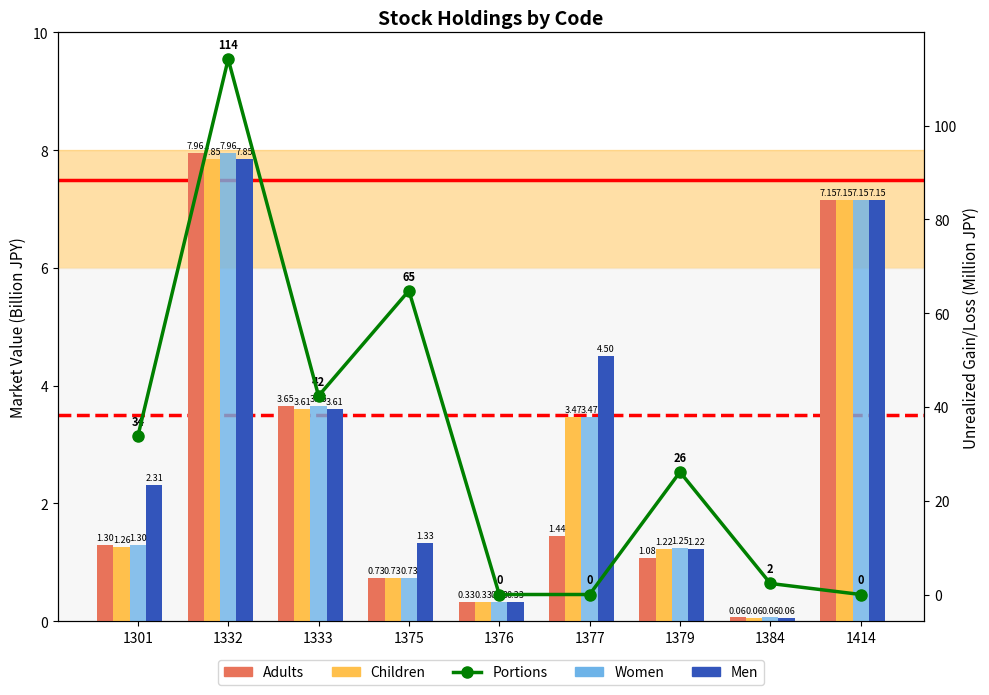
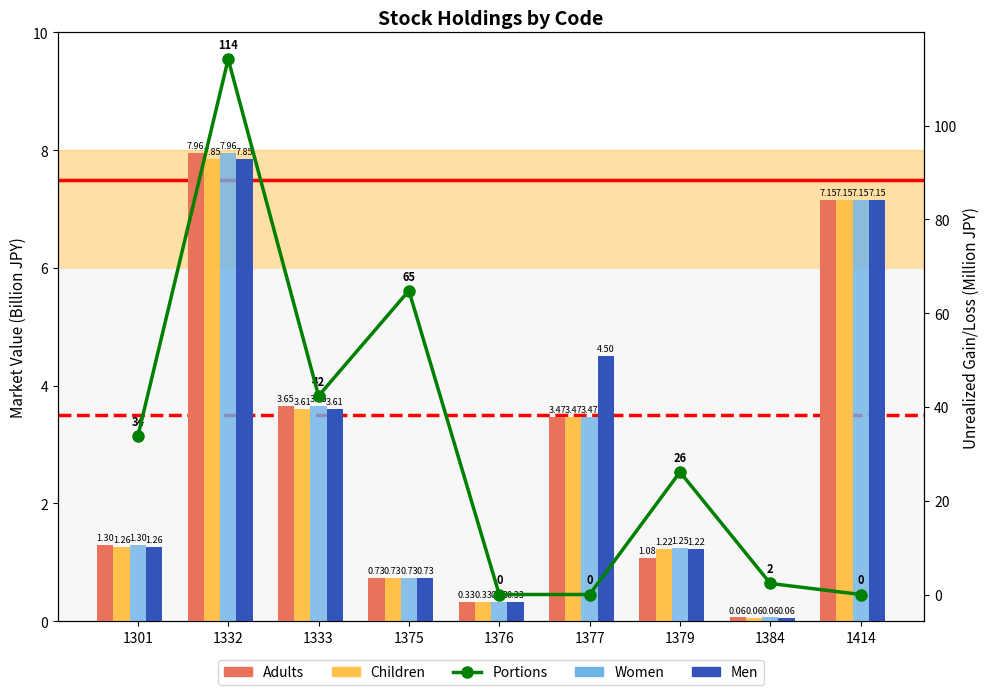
  {
    "Adults": {
      "1301": 1.30,
      "1332": 7.96,
      "1333": 3.65,
      "1375": 0.73,
      "1376": 0.33,
-     "1377": 1.44,
+     "1377": 3.47,
      "1379": 1.08,
      "1384": 0.06,
      "1414": 7.15
    },
    "Children": {
      "1301": 1.26,
      "1332": 7.85,
      "1333": 3.61,
      "1375": 0.73,
      "1376": 0.33,
      "1377": 3.47,
      "1379": 1.22,
      "1384": 0.06,
      "1414": 7.15
    },
    "Women": {
      "1301": 1.30,
      "1332": 7.96,
      "1375": 0.73,
      "1377": 3.47,
      "1379": 1.25,
      "1384": 0.06,
      "1414": 7.15
    },
    "Men": {
-     "1301": 2.31,
+     "1301": 1.26,
      "1332": 7.85,
      "1333": 3.61,
-     "1375": 1.33,
+     "1375": 0.73,
      "1376": 0.33,
      "1377": 4.50,
      "1379": 1.22,
      "1384": 0.06,
      "1414": 7.15
    },
    "Portions": {
      "1301": 34,
      "1332": 114,
      "1333": 42,
      "1375": 65,
      "1376": 0,
      "1377": 0,
      "1379": 26,
      "1384": 2,
      "1414": 0
    }
  }
